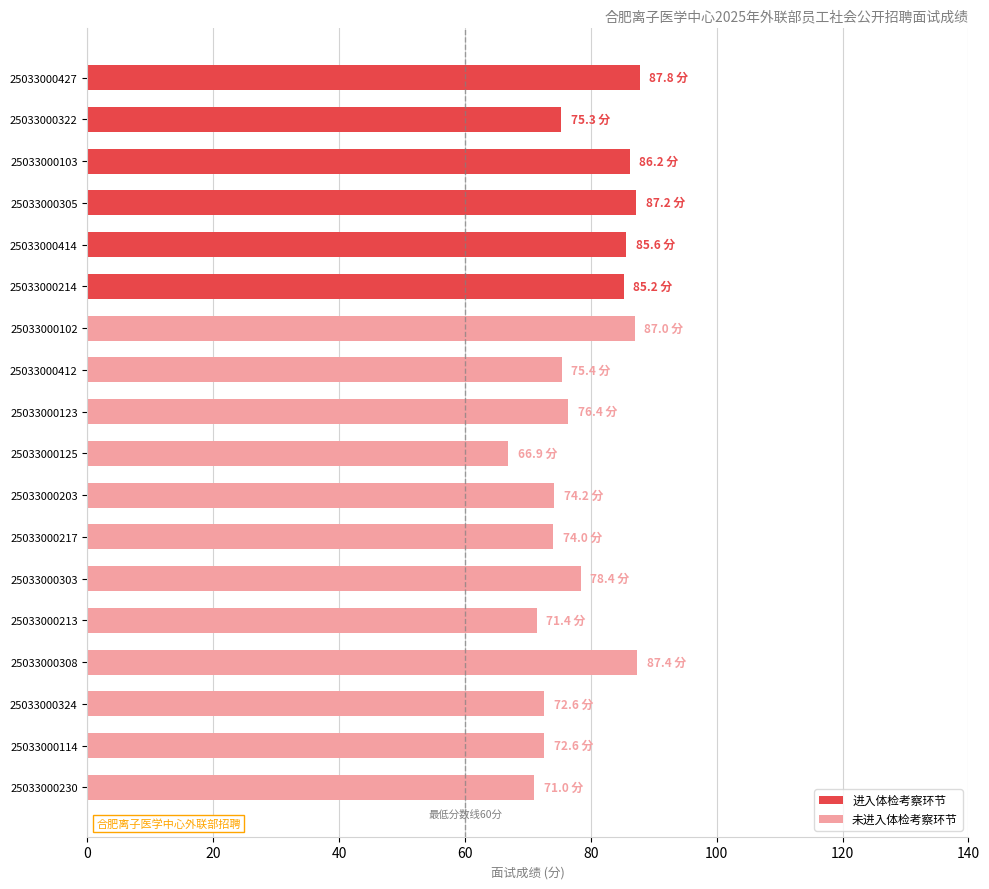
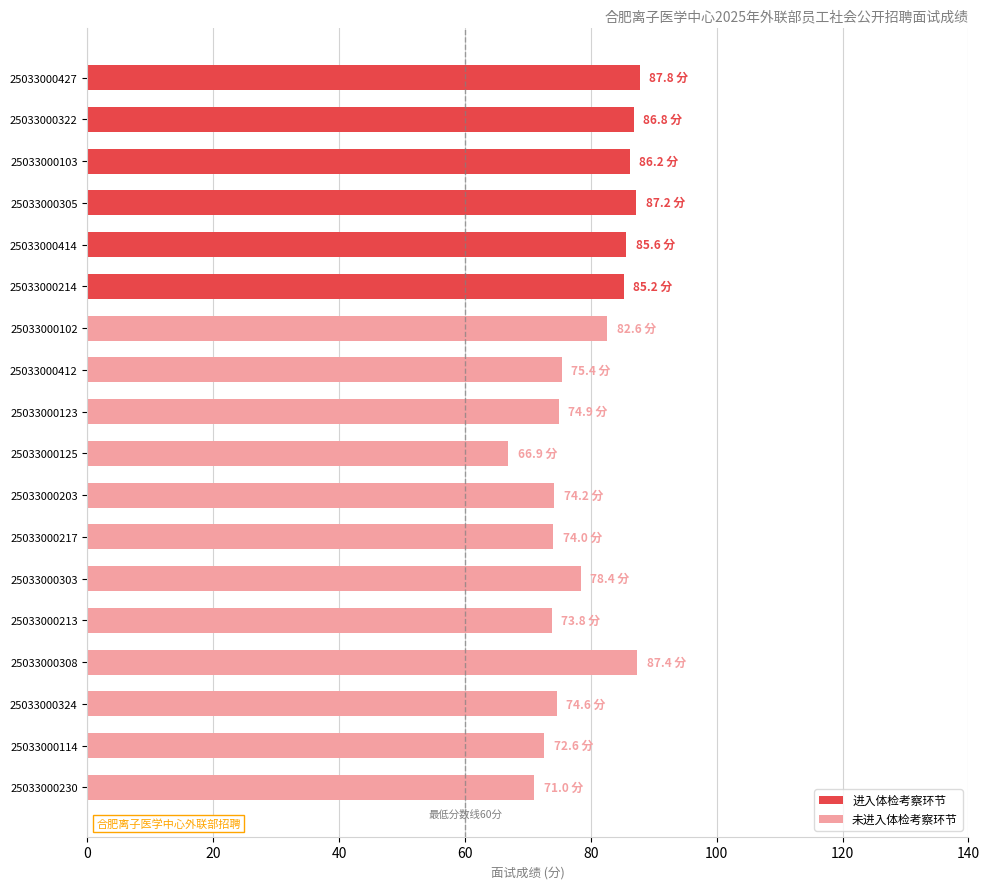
  {
    "25033000427": 87.8,
-   "25033000322": 75.3,
+   "25033000322": 86.8,
    "25033000103": 86.2,
    "25033000305": 87.2,
    "25033000414": 85.6,
    "25033000214": 85.2,
-   "25033000102": 87.0,
+   "25033000102": 82.6,
    "25033000412": 75.4,
-   "25033000123": 76.4,
+   "25033000123": 74.9,
    "25033000125": 66.9,
    "25033000203": 74.2,
    "25033000217": 74.0,
    "25033000303": 78.4,
-   "25033000213": 71.4,
+   "25033000213": 73.8,
    "25033000308": 87.4,
-   "25033000324": 72.6,
+   "25033000324": 74.6,
    "25033000114": 72.6,
    "25033000230": 71.0
  }
